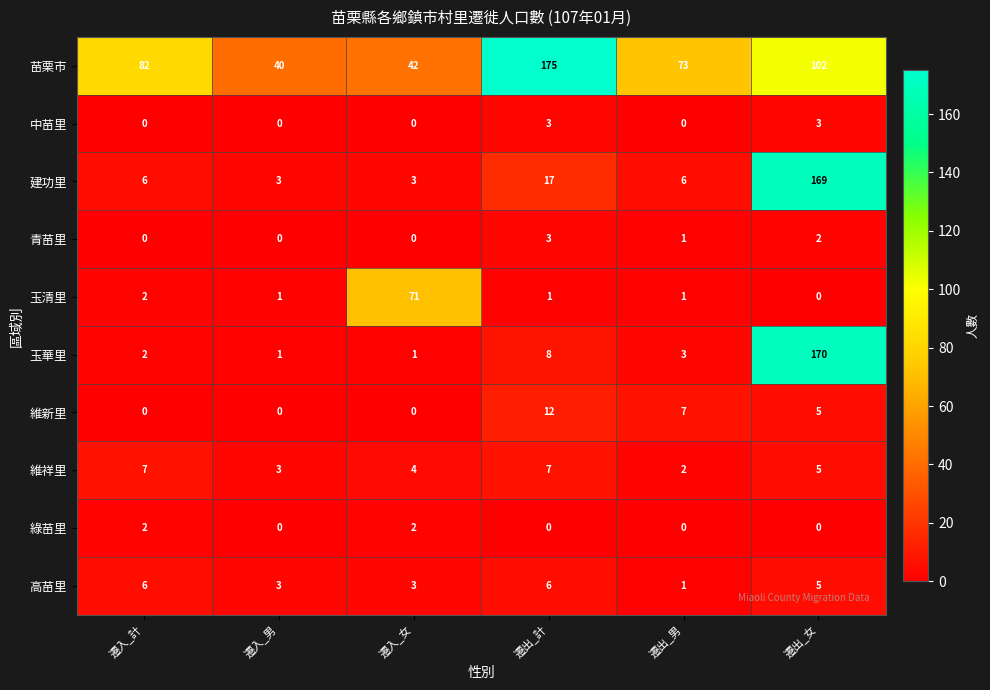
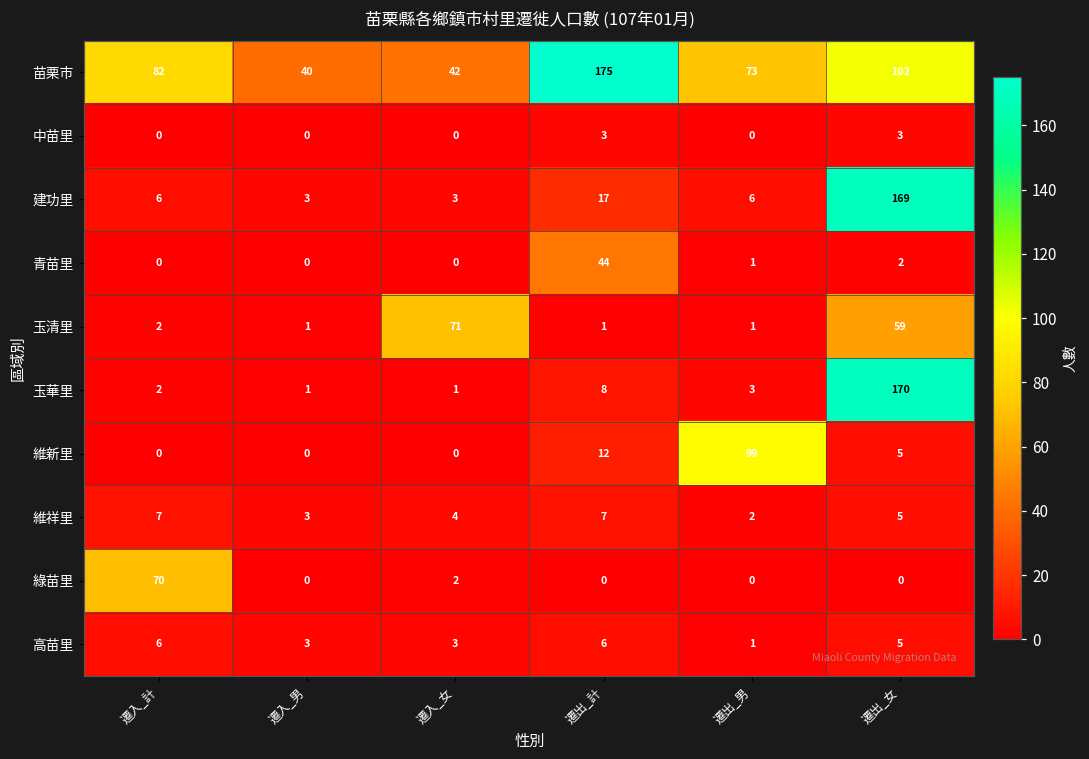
  {
    "苗栗市": {
      "遷入_計": 82,
      "遷入_男": 40,
      "遷入_女": 42,
      "遷出_計": 175,
      "遷出_男": 73,
      "遷出_女": 102
    },
    "中苗里": {
      "遷入_計": 0,
      "遷入_男": 0,
      "遷入_女": 0,
      "遷出_計": 3,
      "遷出_男": 0,
      "遷出_女": 3
    },
    "建功里": {
      "遷入_計": 6,
      "遷入_男": 3,
      "遷入_女": 3,
      "遷出_計": 17,
      "遷出_男": 6,
      "遷出_女": 169
    },
    "青苗里": {
      "遷入_計": 0,
      "遷入_男": 0,
      "遷入_女": 0,
-     "遷出_計": 3,
+     "遷出_計": 44,
      "遷出_男": 1,
      "遷出_女": 2
    },
    "玉清里": {
      "遷入_計": 2,
      "遷入_男": 1,
      "遷入_女": 71,
      "遷出_計": 1,
      "遷出_男": 1,
-     "遷出_女": 0
+     "遷出_女": 59
    },
    "玉華里": {
      "遷入_計": 2,
      "遷入_男": 1,
      "遷入_女": 1,
      "遷出_計": 8,
      "遷出_男": 3,
      "遷出_女": 170
    },
    "維新里": {
      "遷入_計": 0,
      "遷入_男": 0,
      "遷入_女": 0,
      "遷出_計": 12,
-     "遷出_男": 7,
+     "遷出_男": 99,
      "遷出_女": 5
    },
    "維祥里": {
      "遷入_計": 7,
      "遷入_男": 3,
      "遷入_女": 4,
      "遷出_計": 7,
      "遷出_男": 2,
      "遷出_女": 5
    },
    "綠苗里": {
-     "遷入_計": 2,
+     "遷入_計": 70,
      "遷入_男": 0,
      "遷入_女": 2,
      "遷出_計": 0,
      "遷出_男": 0,
      "遷出_女": 0
    },
    "高苗里": {
      "遷入_計": 6,
      "遷入_男": 3,
      "遷入_女": 3,
      "遷出_計": 6,
      "遷出_男": 1
    }
  }
